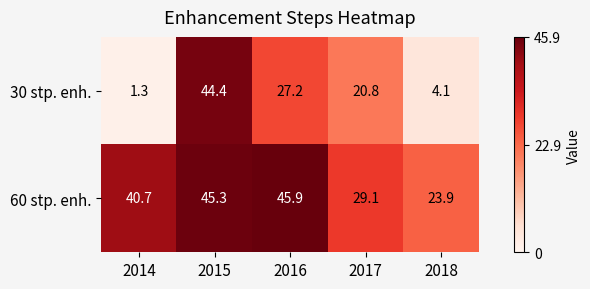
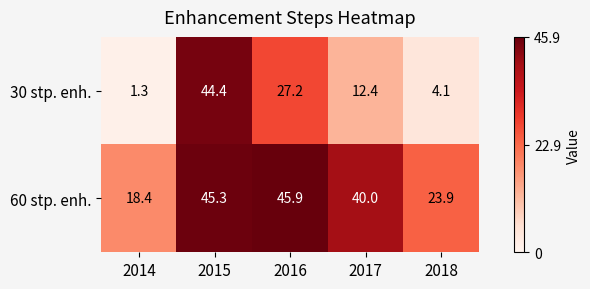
  {
    "30 stp. enh.": {
      "2014": 1.3,
      "2015": 44.4,
      "2016": 27.2,
-     "2017": 20.8,
+     "2017": 12.4,
      "2018": 4.1
    },
    "60 stp. enh.": {
-     "2014": 40.7,
+     "2014": 18.4,
      "2015": 45.3,
      "2016": 45.9,
-     "2017": 29.1,
+     "2017": 40.0,
      "2018": 23.9
    }
  }
